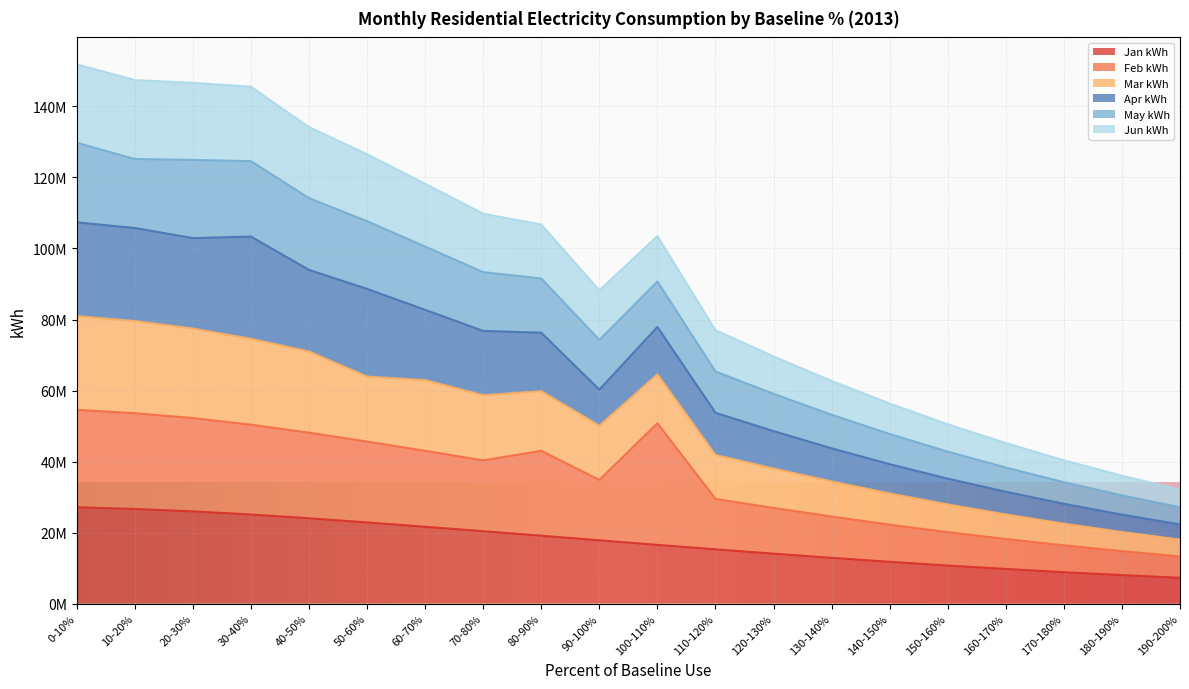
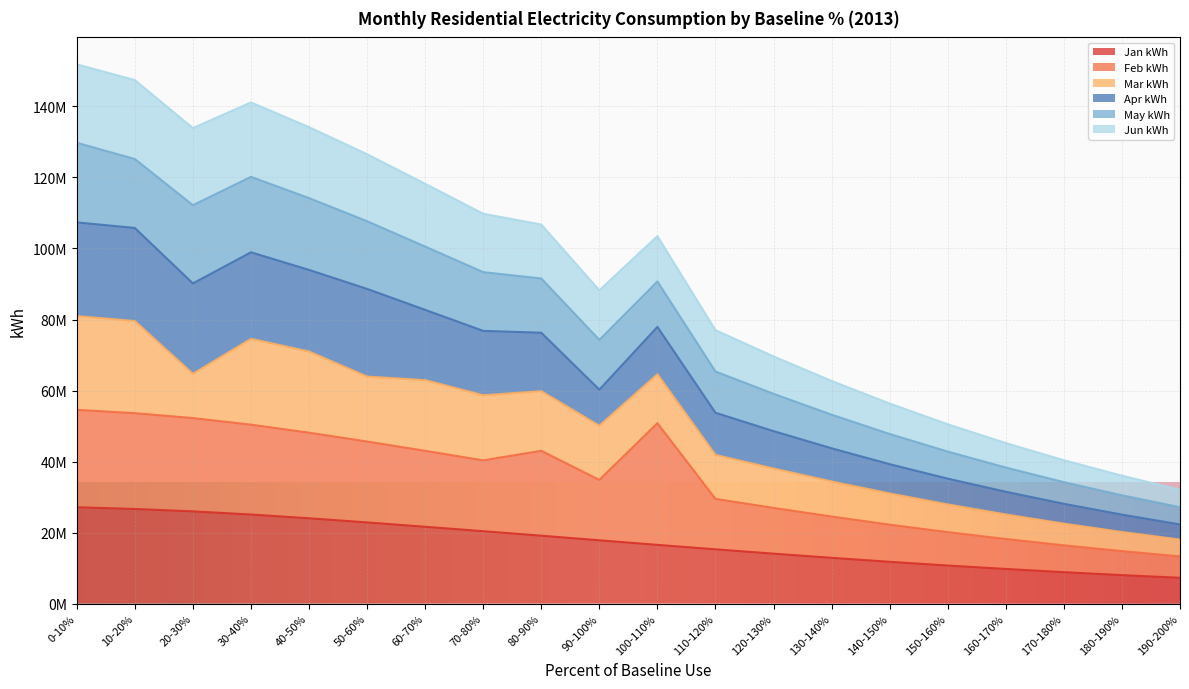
  {
    "Jan kWh": {
      "0-10%": 27000000,
      "10-20%": 27000000,
      "20-30%": 26000000,
      "30-40%": 25000000,
      "40-50%": 24000000,
      "50-60%": 23000000,
      "60-70%": 22000000,
      "70-80%": 20000000,
      "80-90%": 19000000,
      "90-100%": 18000000,
      "100-110%": 17000000,
      "110-120%": 15000000,
      "120-130%": 14000000,
      "130-140%": 13000000,
      "140-150%": 12000000,
      "150-160%": 11000000,
      "160-170%": 10000000,
      "170-180%": 9000000,
      "180-190%": 8000000,
      "190-200%": 7000000
    },
    "Feb kWh": {
      "0-10%": 27000000,
      "10-20%": 27000000,
      "20-30%": 26000000,
      "30-40%": 25000000,
      "40-50%": 24000000,
      "50-60%": 23000000,
      "60-70%": 21000000,
      "70-80%": 20000000,
      "80-90%": 24000000,
      "90-100%": 17000000,
      "100-110%": 34000000,
      "110-120%": 14000000,
      "120-130%": 13000000,
      "130-140%": 12000000,
      "140-150%": 10000000,
      "150-160%": 9000000,
      "160-170%": 8000000,
      "170-180%": 8000000,
      "180-190%": 7000000,
      "190-200%": 6000000
    },
    "Mar kWh": {
      "0-10%": 26000000,
      "10-20%": 26000000,
-     "20-30%": 25000000,
+     "20-30%": 12000000,
      "30-40%": 24000000,
      "40-50%": 23000000,
      "50-60%": 18000000,
      "60-70%": 20000000,
      "70-80%": 18000000,
      "80-90%": 17000000,
      "90-100%": 15000000,
      "100-110%": 14000000,
      "110-120%": 12000000,
      "120-130%": 11000000,
      "130-140%": 10000000,
      "140-150%": 9000000,
      "150-160%": 8000000,
      "160-170%": 7000000,
      "170-180%": 6000000,
      "180-190%": 5000000,
      "190-200%": 5000000
    },
    "Apr kWh": {
      "0-10%": 26000000,
      "10-20%": 26000000,
      "20-30%": 25000000,
-     "30-40%": 29000000,
+     "30-40%": 24000000,
      "40-50%": 23000000,
      "50-60%": 25000000,
      "60-70%": 20000000,
      "70-80%": 18000000,
      "80-90%": 16000000,
      "90-100%": 10000000,
      "100-110%": 13000000,
      "110-120%": 12000000,
      "120-130%": 11000000,
      "130-140%": 9000000,
      "140-150%": 8000000,
      "150-160%": 7000000,
      "160-170%": 6000000,
      "170-180%": 6000000,
      "180-190%": 5000000,
      "190-200%": 4000000
    },
    "May kWh": {
      "0-10%": 22000000,
      "10-20%": 19000000,
      "20-30%": 22000000,
      "30-40%": 21000000,
      "40-50%": 20000000,
      "50-60%": 19000000,
      "60-70%": 18000000,
      "70-80%": 17000000,
      "80-90%": 15000000,
      "90-100%": 14000000,
      "100-110%": 13000000,
      "110-120%": 12000000,
      "120-130%": 10000000,
      "130-140%": 9000000,
      "140-150%": 8000000,
      "150-160%": 8000000,
      "160-170%": 7000000,
      "170-180%": 6000000,
      "180-190%": 5000000,
      "190-200%": 5000000
    },
    "Jun kWh": {
      "0-10%": 22000000,
      "10-20%": 22000000,
      "20-30%": 22000000,
      "30-40%": 21000000,
      "40-50%": 20000000,
      "50-60%": 19000000,
      "60-70%": 18000000,
      "70-80%": 16000000,
      "80-90%": 15000000,
      "90-100%": 14000000,
      "100-110%": 13000000,
      "110-120%": 12000000,
      "120-130%": 11000000,
      "130-140%": 10000000,
      "140-150%": 9000000,
      "150-160%": 8000000,
      "160-170%": 7000000,
      "170-180%": 6000000,
      "180-190%": 6000000,
      "190-200%": 5000000
    }
  }
